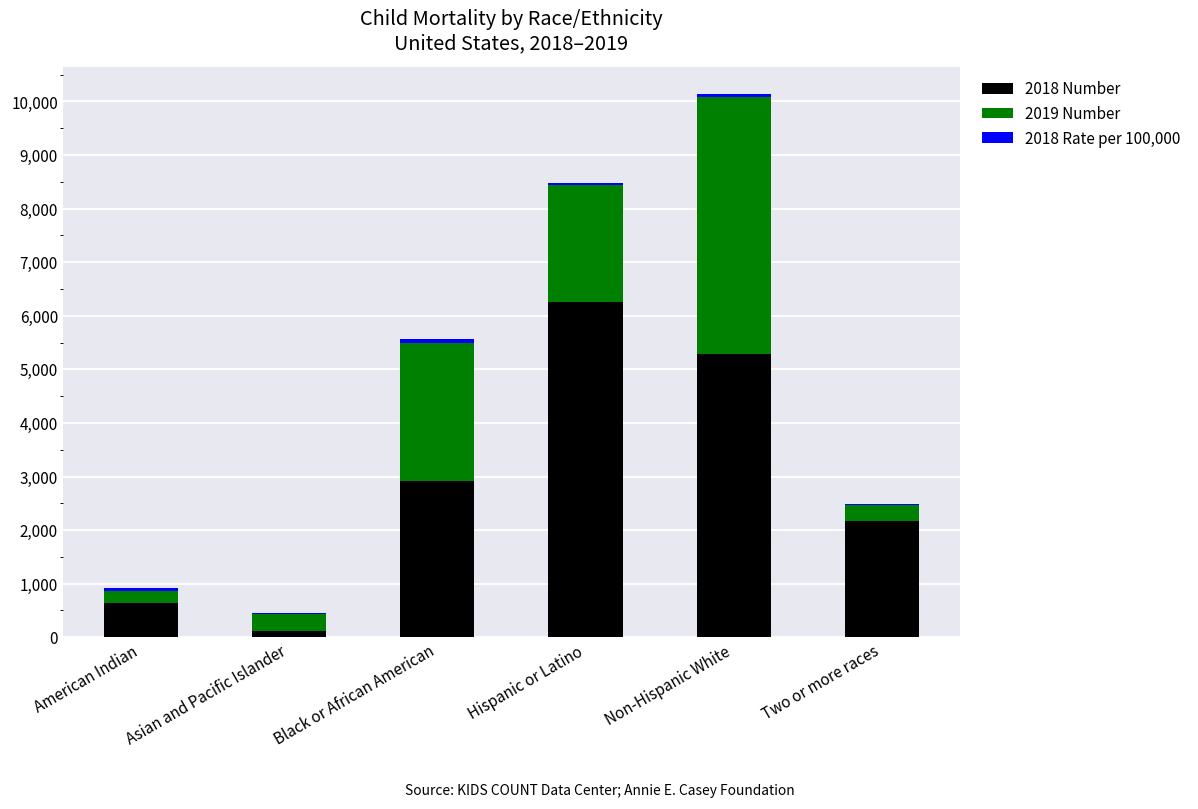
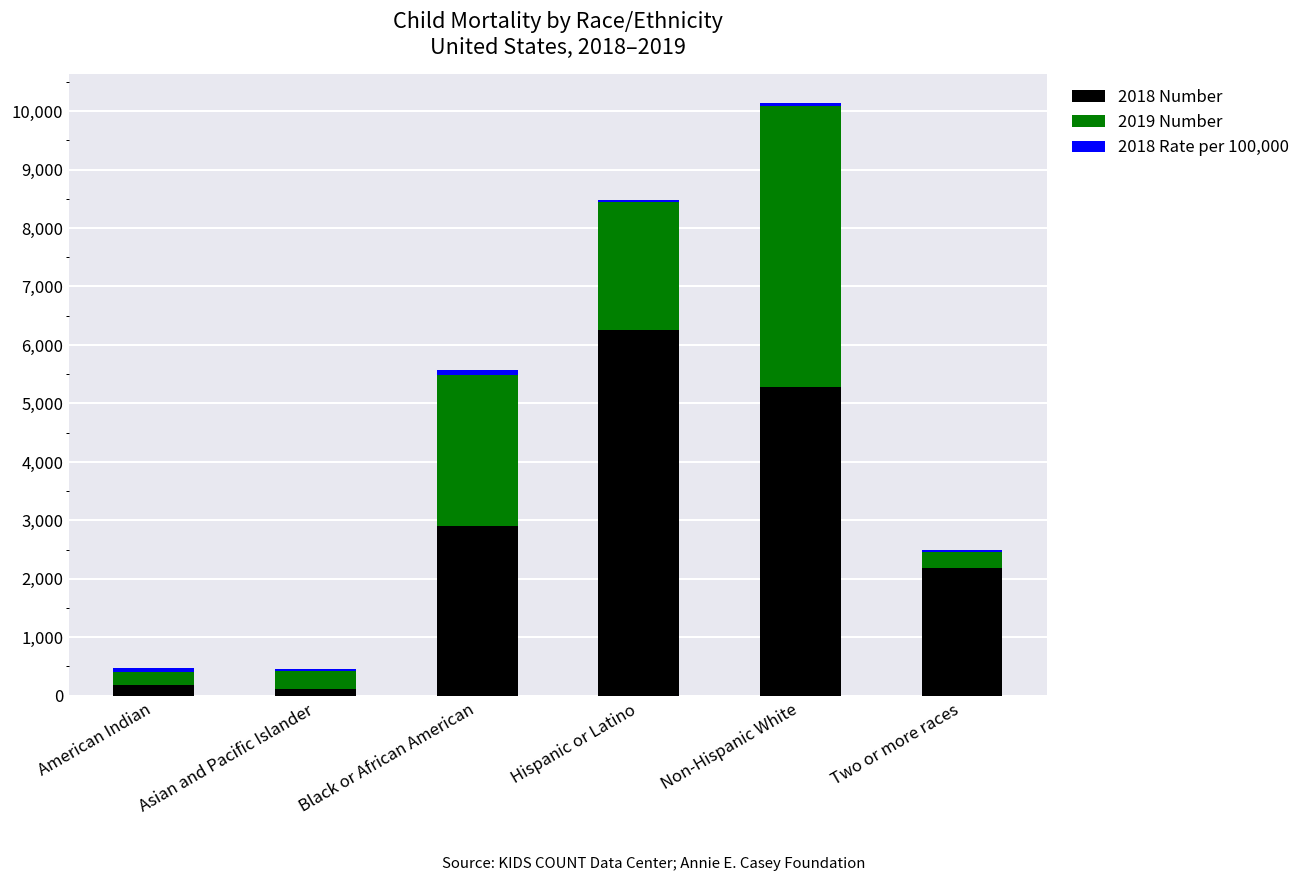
  {
    "2018 Number": {
-     "American Indian": "600",
+     "American Indian": "200",
      "Asian and Pacific Islander": "100",
      "Black or African American": "2,900",
      "Hispanic or Latino": "6,300",
      "Non-Hispanic White": "5,300",
      "Two or more races": "2,200"
    },
    "2019 Number": {
      "American Indian": "200",
      "Asian and Pacific Islander": "300",
      "Black or African American": "2,600",
      "Hispanic or Latino": "2,200",
      "Non-Hispanic White": "4,800",
      "Two or more races": "300"
    },
    "2018 Rate per 100,000": {
      "American Indian": "100",
      "Black or African American": "100"
    }
  }
